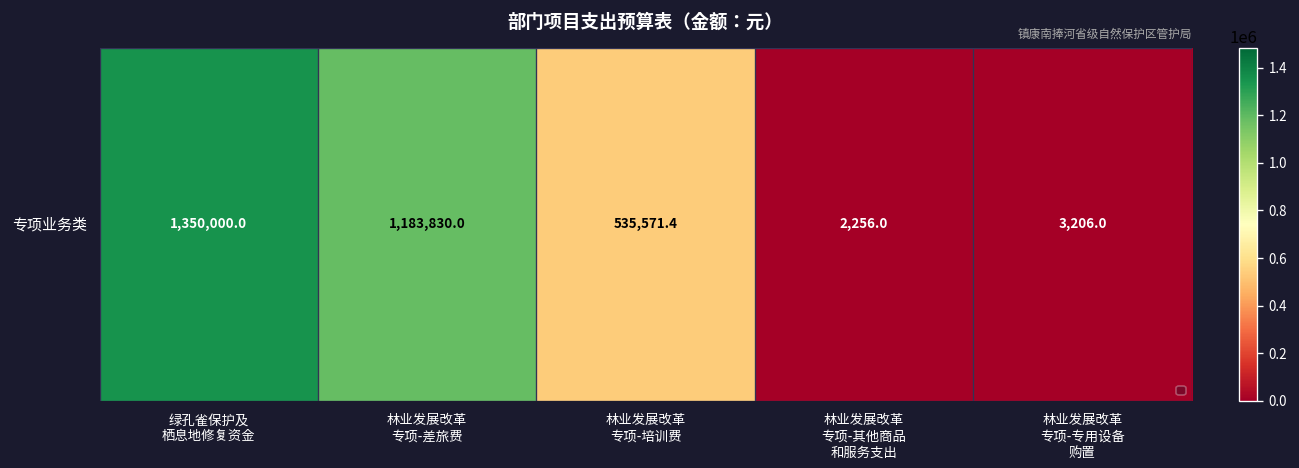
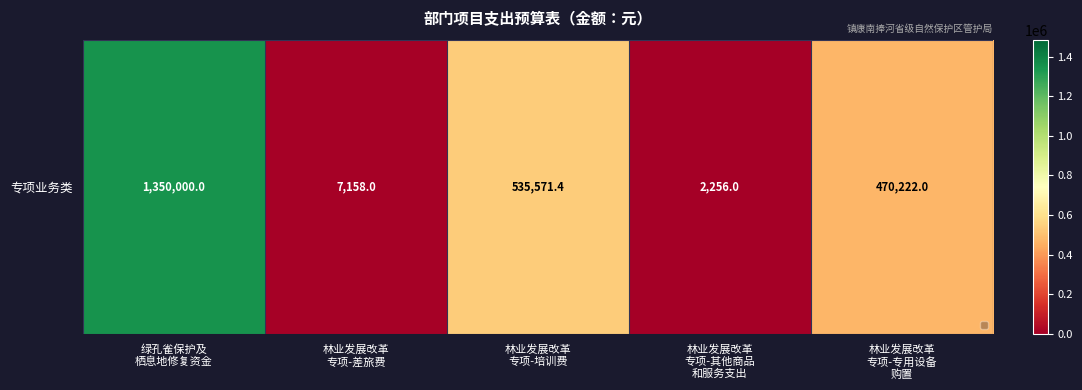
  {
    "专项业务类": {
      "绿孔雀保护及 栖息地修复资金": "1,350,000.0",
-     "林业发展改革 专项-差旅费": "1,183,830.0",
+     "林业发展改革 专项-差旅费": "7,158.0",
      "林业发展改革 专项-培训费": "535,571.4",
      "林业发展改革 专项-其他商品 和服务支出": "2,256.0",
-     "林业发展改革 专项-专用设备 购置": "3,206.0"
+     "林业发展改革 专项-专用设备 购置": "470,222.0"
    }
  }
